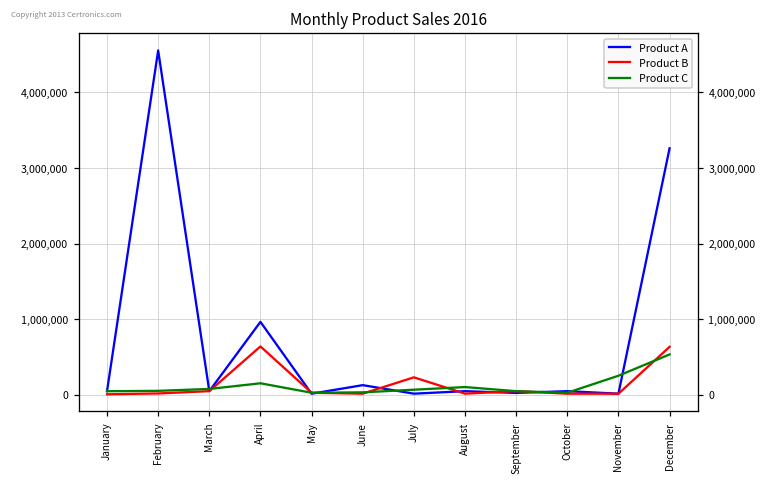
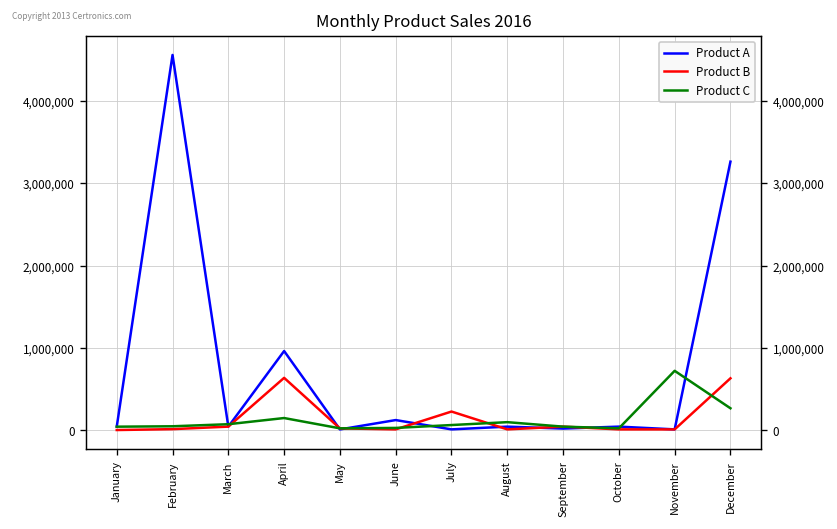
  {
    "Product A": {
      "February": "4,600,000",
      "April": "1,000,000",
      "June": "100,000",
      "July": "0",
      "December": "3,300,000"
    },
    "Product B": {
      "January": "0",
      "April": "600,000",
      "July": "200,000",
      "December": "600,000"
    },
    "Product C": {
      "April": "200,000",
      "July": "100,000",
      "August": "100,000",
-     "November": "300,000",
-     "December": "500,000"
+     "November": "700,000",
+     "December": "300,000"
    }
  }
